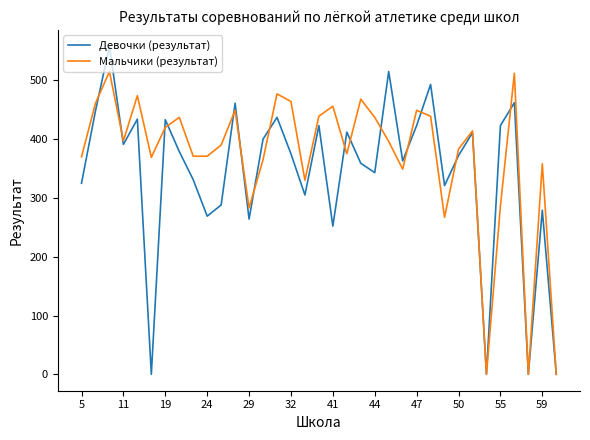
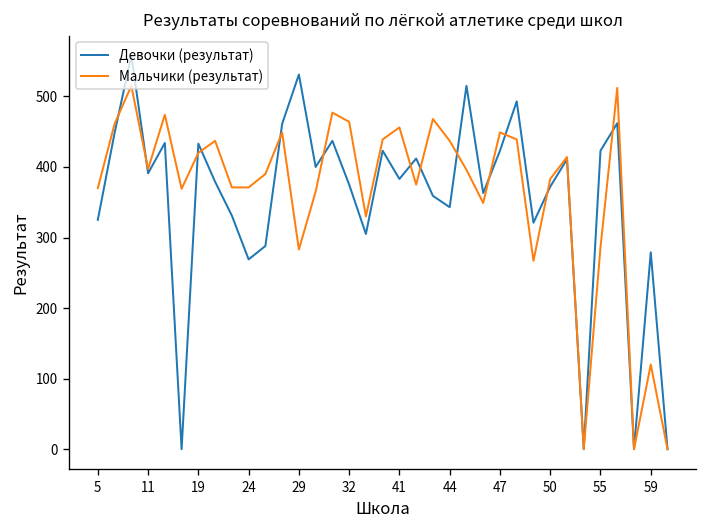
  {
    "Девочки (результат)": {
      "5": 330,
      "11": 390,
      "19": 430,
      "24": 270,
-     "29": 260,
+     "29": 530,
      "32": 380,
-     "41": 250,
+     "41": 380,
      "44": 340,
      "47": 420,
      "50": 370,
      "55": 420,
      "59": 280
    },
    "Мальчики (результат)": {
      "5": 370,
      "11": 400,
      "19": 420,
      "24": 370,
      "29": 280,
      "32": 460,
      "41": 460,
      "44": 440,
      "47": 450,
      "50": 380,
      "55": 290,
-     "59": 360
+     "59": 120
    }
  }
